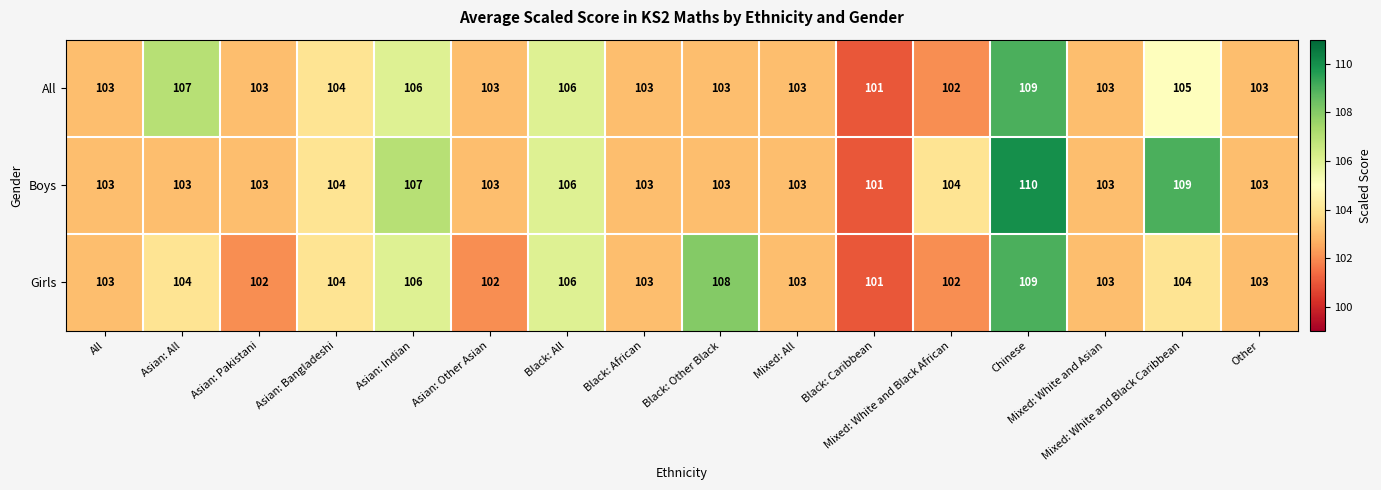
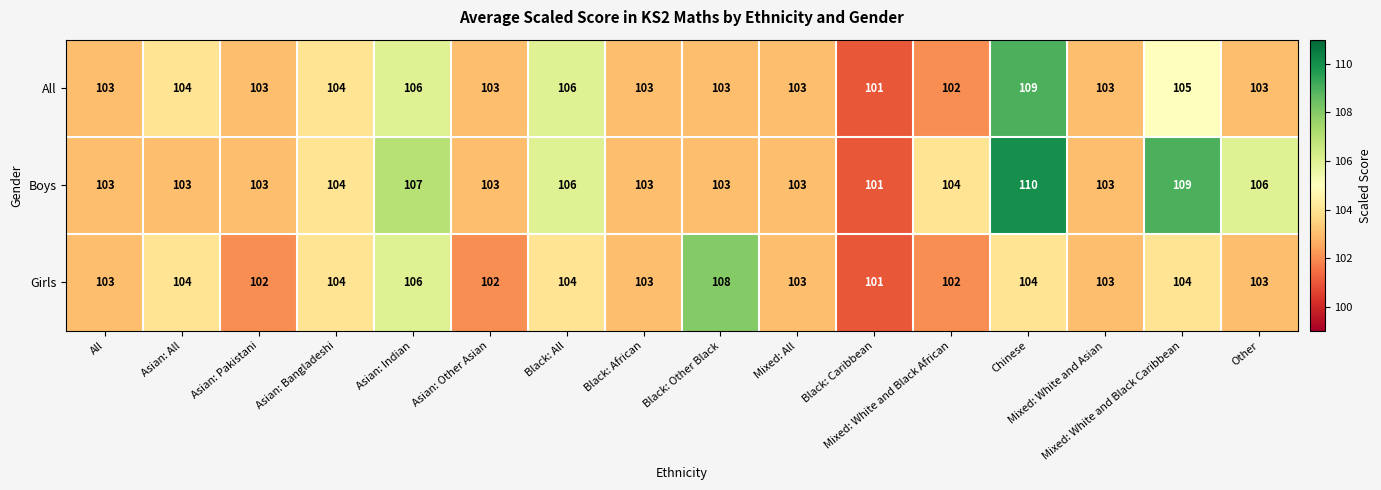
  {
    "All": {
      "All": 103,
-     "Asian: All": 107,
+     "Asian: All": 104,
      "Asian: Pakistani": 103,
      "Asian: Bangladeshi": 104,
      "Asian: Indian": 106,
      "Asian: Other Asian": 103,
      "Black: All": 106,
      "Black: African": 103,
      "Black: Other Black": 103,
      "Mixed: All": 103,
      "Black: Caribbean": 101,
      "Mixed: White and Black African": 102,
      "Chinese": 109,
      "Mixed: White and Asian": 103,
      "Mixed: White and Black Caribbean": 105,
      "Other": 103
    },
    "Boys": {
      "All": 103,
      "Asian: All": 103,
      "Asian: Pakistani": 103,
      "Asian: Bangladeshi": 104,
      "Asian: Indian": 107,
      "Asian: Other Asian": 103,
      "Black: All": 106,
      "Black: African": 103,
      "Black: Other Black": 103,
      "Mixed: All": 103,
      "Black: Caribbean": 101,
      "Mixed: White and Black African": 104,
      "Chinese": 110,
      "Mixed: White and Asian": 103,
      "Mixed: White and Black Caribbean": 109,
-     "Other": 103
+     "Other": 106
    },
    "Girls": {
      "All": 103,
      "Asian: All": 104,
      "Asian: Pakistani": 102,
      "Asian: Bangladeshi": 104,
      "Asian: Indian": 106,
      "Asian: Other Asian": 102,
-     "Black: All": 106,
+     "Black: All": 104,
      "Black: African": 103,
      "Black: Other Black": 108,
      "Mixed: All": 103,
      "Black: Caribbean": 101,
      "Mixed: White and Black African": 102,
-     "Chinese": 109,
+     "Chinese": 104,
      "Mixed: White and Asian": 103,
      "Mixed: White and Black Caribbean": 104,
      "Other": 103
    }
  }
